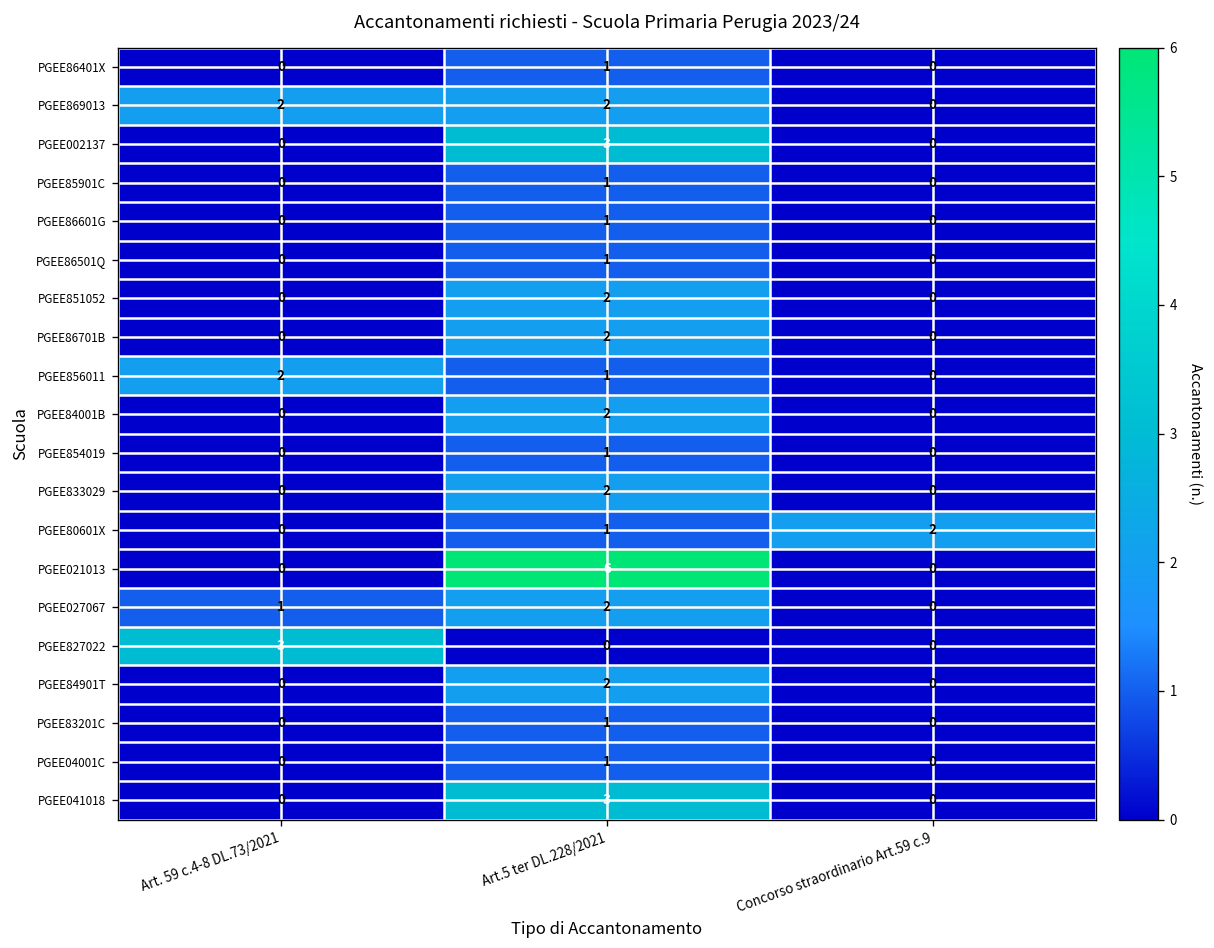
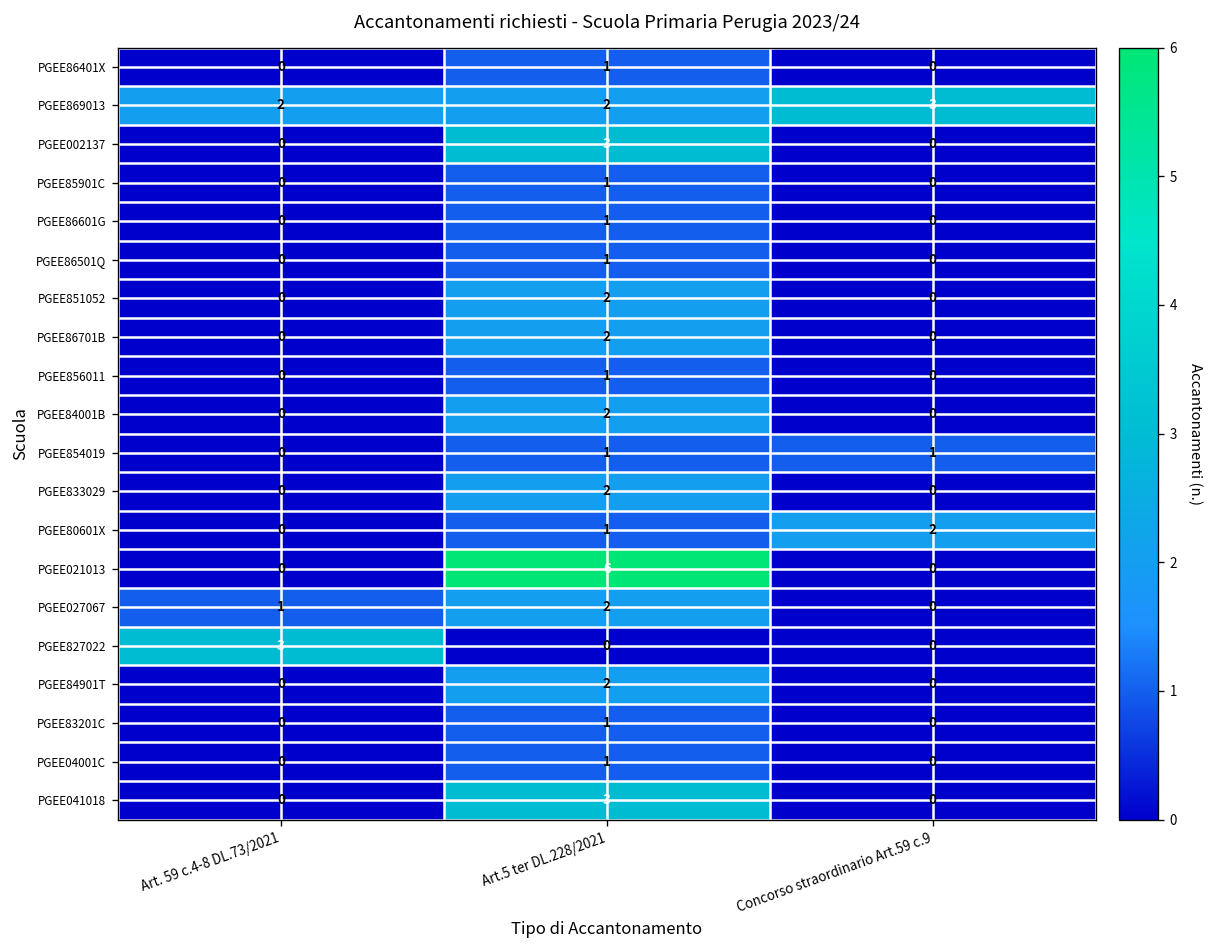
  {
    "PGEE86401X": {
      "Art. 59 c.4-8 DL.73/2021": 0,
      "Art.5 ter DL.228/2021": 1,
      "Concorso straordinario Art.59 c.9": 0
    },
    "PGEE869013": {
      "Art. 59 c.4-8 DL.73/2021": 2,
      "Art.5 ter DL.228/2021": 2,
-     "Concorso straordinario Art.59 c.9": 0
+     "Concorso straordinario Art.59 c.9": 3
    },
    "PGEE002137": {
      "Art. 59 c.4-8 DL.73/2021": 0,
      "Art.5 ter DL.228/2021": 3,
      "Concorso straordinario Art.59 c.9": 0
    },
    "PGEE85901C": {
      "Art. 59 c.4-8 DL.73/2021": 0,
      "Art.5 ter DL.228/2021": 1,
      "Concorso straordinario Art.59 c.9": 0
    },
    "PGEE86601G": {
      "Art. 59 c.4-8 DL.73/2021": 0,
      "Art.5 ter DL.228/2021": 1,
      "Concorso straordinario Art.59 c.9": 0
    },
    "PGEE86501Q": {
      "Art. 59 c.4-8 DL.73/2021": 0,
      "Art.5 ter DL.228/2021": 1,
      "Concorso straordinario Art.59 c.9": 0
    },
    "PGEE851052": {
      "Art. 59 c.4-8 DL.73/2021": 0,
      "Art.5 ter DL.228/2021": 2,
      "Concorso straordinario Art.59 c.9": 0
    },
    "PGEE86701B": {
      "Art. 59 c.4-8 DL.73/2021": 0,
      "Art.5 ter DL.228/2021": 2,
      "Concorso straordinario Art.59 c.9": 0
    },
    "PGEE856011": {
-     "Art. 59 c.4-8 DL.73/2021": 2,
+     "Art. 59 c.4-8 DL.73/2021": 0,
      "Art.5 ter DL.228/2021": 1,
      "Concorso straordinario Art.59 c.9": 0
    },
    "PGEE84001B": {
      "Art. 59 c.4-8 DL.73/2021": 0,
      "Art.5 ter DL.228/2021": 2,
      "Concorso straordinario Art.59 c.9": 0
    },
    "PGEE854019": {
      "Art. 59 c.4-8 DL.73/2021": 0,
      "Art.5 ter DL.228/2021": 1,
-     "Concorso straordinario Art.59 c.9": 0
+     "Concorso straordinario Art.59 c.9": 1
    },
    "PGEE833029": {
      "Art. 59 c.4-8 DL.73/2021": 0,
      "Art.5 ter DL.228/2021": 2,
      "Concorso straordinario Art.59 c.9": 0
    },
    "PGEE80601X": {
      "Art. 59 c.4-8 DL.73/2021": 0,
      "Art.5 ter DL.228/2021": 1,
      "Concorso straordinario Art.59 c.9": 2
    },
    "PGEE021013": {
      "Art. 59 c.4-8 DL.73/2021": 0,
      "Art.5 ter DL.228/2021": 6,
      "Concorso straordinario Art.59 c.9": 0
    },
    "PGEE027067": {
      "Art. 59 c.4-8 DL.73/2021": 1,
      "Art.5 ter DL.228/2021": 2,
      "Concorso straordinario Art.59 c.9": 0
    },
    "PGEE827022": {
      "Art. 59 c.4-8 DL.73/2021": 3,
      "Art.5 ter DL.228/2021": 0,
      "Concorso straordinario Art.59 c.9": 0
    },
    "PGEE84901T": {
      "Art. 59 c.4-8 DL.73/2021": 0,
      "Art.5 ter DL.228/2021": 2,
      "Concorso straordinario Art.59 c.9": 0
    },
    "PGEE83201C": {
      "Art. 59 c.4-8 DL.73/2021": 0,
      "Art.5 ter DL.228/2021": 1,
      "Concorso straordinario Art.59 c.9": 0
    },
    "PGEE04001C": {
      "Art. 59 c.4-8 DL.73/2021": 0,
      "Art.5 ter DL.228/2021": 1,
      "Concorso straordinario Art.59 c.9": 0
    },
    "PGEE041018": {
      "Art. 59 c.4-8 DL.73/2021": 0,
      "Art.5 ter DL.228/2021": 3,
      "Concorso straordinario Art.59 c.9": 0
    }
  }
